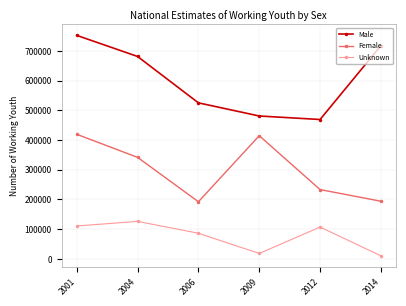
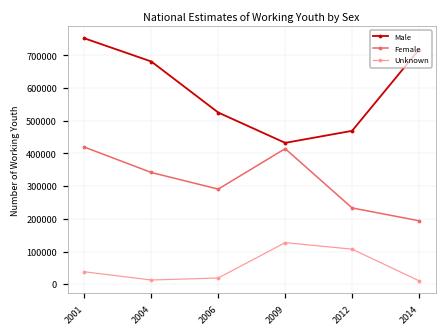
  {
    "Male": {
      "2001": 750000,
      "2004": 680000,
      "2006": 530000,
-     "2009": 480000,
+     "2009": 430000,
      "2012": 470000
    },
    "Female": {
      "2001": 420000,
      "2004": 340000,
-     "2006": 190000,
+     "2006": 290000,
      "2009": 410000,
      "2012": 230000,
      "2014": 190000
    },
    "Unknown": {
-     "2001": 110000,
-     "2004": 130000,
-     "2006": 90000,
-     "2009": 20000,
+     "2001": 40000,
+     "2004": 10000,
+     "2006": 20000,
+     "2009": 130000,
      "2012": 110000,
      "2014": 10000
    }
  }
